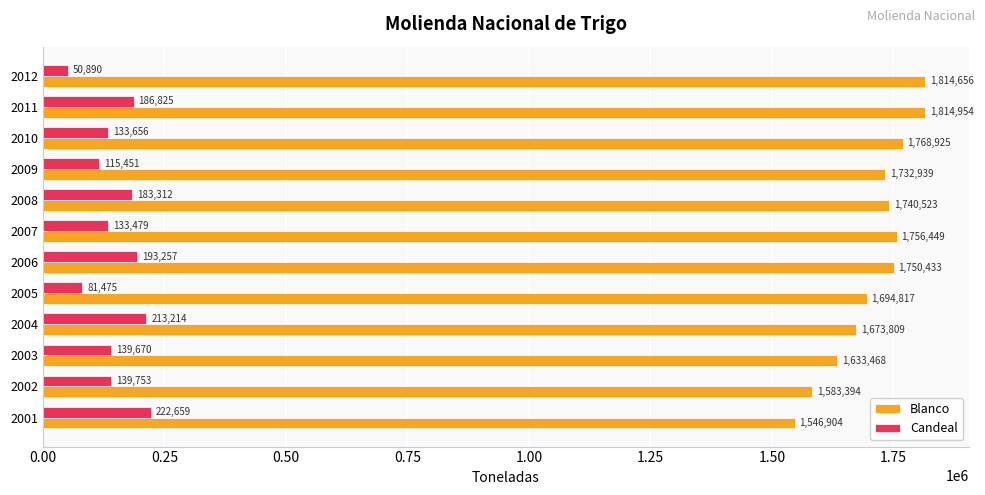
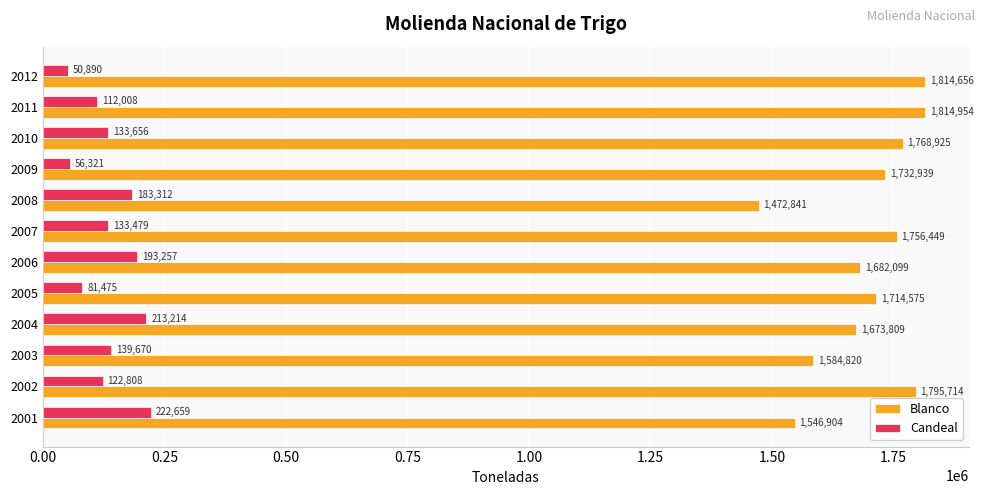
  {
    "Blanco": {
      "2012": "1,814,656",
      "2011": "1,814,954",
      "2010": "1,768,925",
      "2009": "1,732,939",
-     "2008": "1,740,523",
+     "2008": "1,472,841",
      "2007": "1,756,449",
-     "2006": "1,750,433",
-     "2005": "1,694,817",
+     "2006": "1,682,099",
+     "2005": "1,714,575",
      "2004": "1,673,809",
-     "2003": "1,633,468",
-     "2002": "1,583,394",
+     "2003": "1,584,820",
+     "2002": "1,795,714",
      "2001": "1,546,904"
    },
    "Candeal": {
      "2012": "50,890",
-     "2011": "186,825",
+     "2011": "112,008",
      "2010": "133,656",
-     "2009": "115,451",
+     "2009": "56,321",
      "2008": "183,312",
      "2007": "133,479",
      "2006": "193,257",
      "2005": "81,475",
      "2004": "213,214",
      "2003": "139,670",
-     "2002": "139,753",
+     "2002": "122,808",
      "2001": "222,659"
    }
  }
